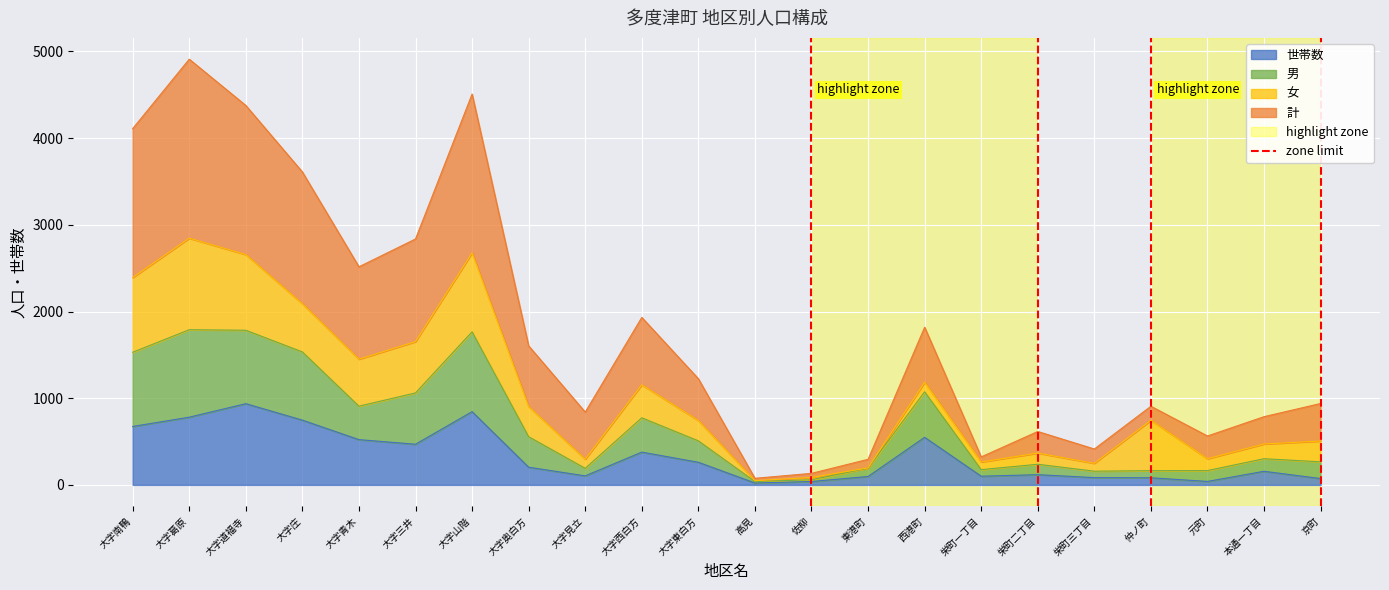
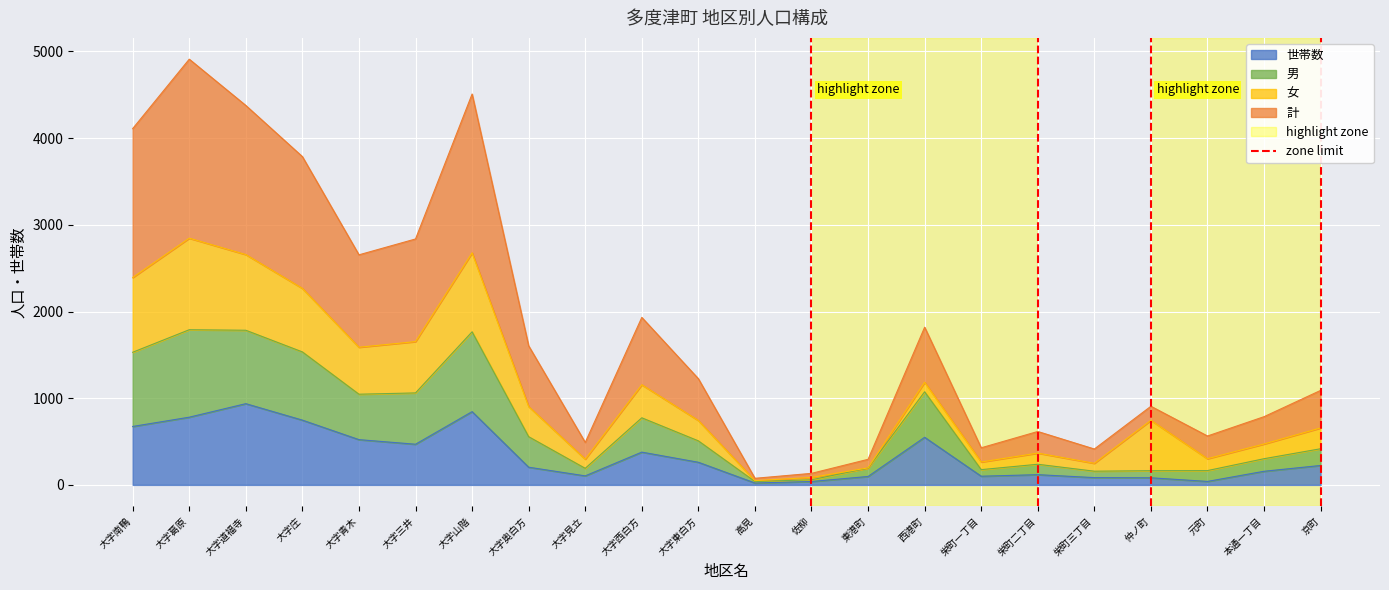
  {
    "世帯数": {
      "大字南鴨": 700,
      "大字葛原": 800,
      "大字道福寺": 900,
      "大字庄": 700,
      "大字青木": 500,
      "大字三井": 500,
      "大字山階": 800,
      "大字奥白方": 200,
      "大字見立": 100,
      "大字西白方": 400,
      "大字東白方": 300,
      "東港町": 100,
      "西港町": 500,
      "栄町一丁目": 100,
      "栄町二丁目": 100,
      "栄町三丁目": 100,
      "仲ノ町": 100,
      "元町": 0,
      "本通一丁目": 200,
-     "京町": 100
+     "京町": 200
    },
    "男": {
      "大字南鴨": 900,
      "大字葛原": 1000,
      "大字道福寺": 800,
      "大字庄": 800,
-     "大字青木": 400,
+     "大字青木": 500,
      "大字三井": 600,
      "大字山階": 900,
      "大字奥白方": 400,
      "大字見立": 100,
      "大字西白方": 400,
      "大字東白方": 200,
      "西港町": 500,
      "栄町一丁目": 100,
      "栄町二丁目": 100,
      "栄町三丁目": 100,
      "仲ノ町": 100,
      "元町": 100,
      "本通一丁目": 100,
      "京町": 200
    },
    "女": {
      "大字南鴨": 900,
      "大字葛原": 1100,
      "大字道福寺": 900,
-     "大字庄": 600,
+     "大字庄": 700,
      "大字青木": 500,
      "大字三井": 600,
      "大字山階": 900,
      "大字奥白方": 300,
      "大字見立": 100,
      "大字西白方": 400,
      "大字東白方": 200,
      "西港町": 100,
      "栄町一丁目": 100,
      "栄町二丁目": 100,
      "栄町三丁目": 100,
      "仲ノ町": 600,
      "元町": 100,
      "本通一丁目": 200,
      "京町": 200
    },
    "計": {
      "大字南鴨": 1700,
      "大字葛原": 2100,
      "大字道福寺": 1700,
      "大字庄": 1500,
      "大字青木": 1100,
      "大字三井": 1200,
      "大字山階": 1800,
      "大字奥白方": 700,
-     "大字見立": 500,
+     "大字見立": 200,
      "大字西白方": 800,
      "大字東白方": 500,
      "佐柳": 0,
      "東港町": 100,
      "西港町": 600,
-     "栄町一丁目": 100,
+     "栄町一丁目": 200,
      "栄町二丁目": 200,
      "栄町三丁目": 200,
      "仲ノ町": 200,
      "元町": 300,
      "本通一丁目": 300,
      "京町": 400
    }
  }
